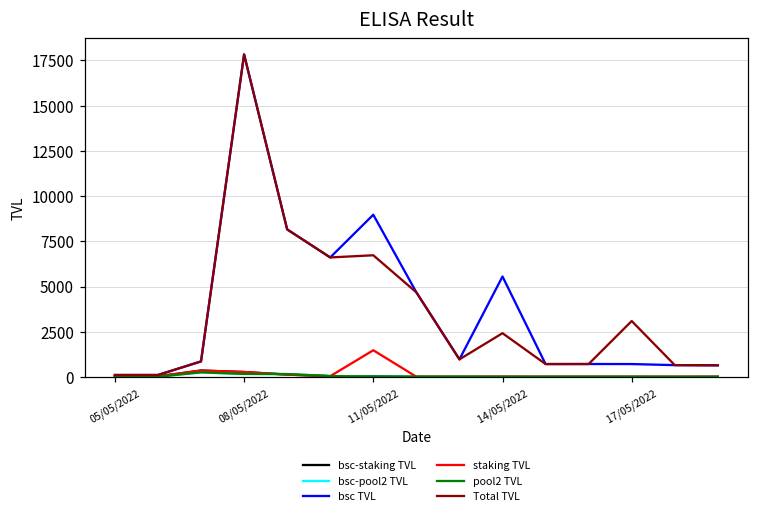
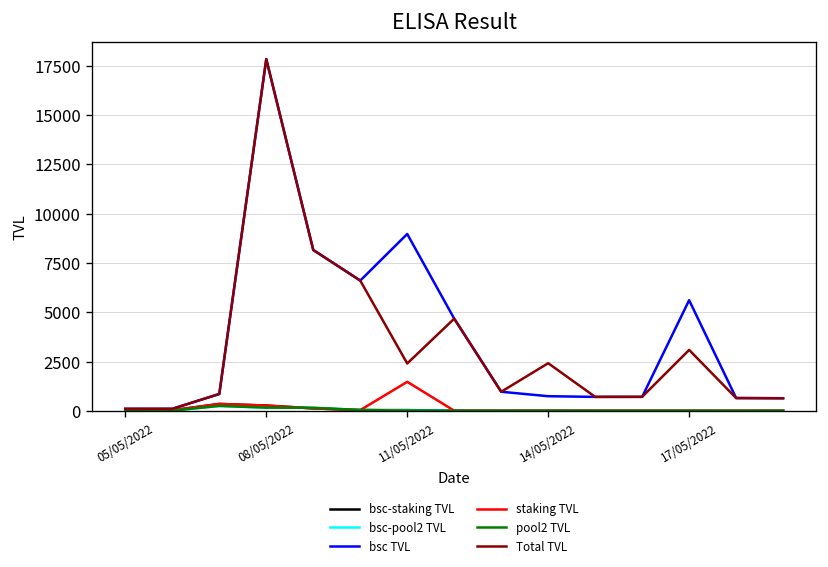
  {
    "bsc TVL": {
      "11/05/2022": 9000,
-     "14/05/2022": 5600,
-     "17/05/2022": 700
+     "14/05/2022": 700,
+     "17/05/2022": 5600
    },
    "staking TVL": {
      "11/05/2022": 1500
    },
    "Total TVL": {
-     "11/05/2022": 6700,
+     "11/05/2022": 2400,
      "14/05/2022": 2400,
      "17/05/2022": 3100
    }
  }
